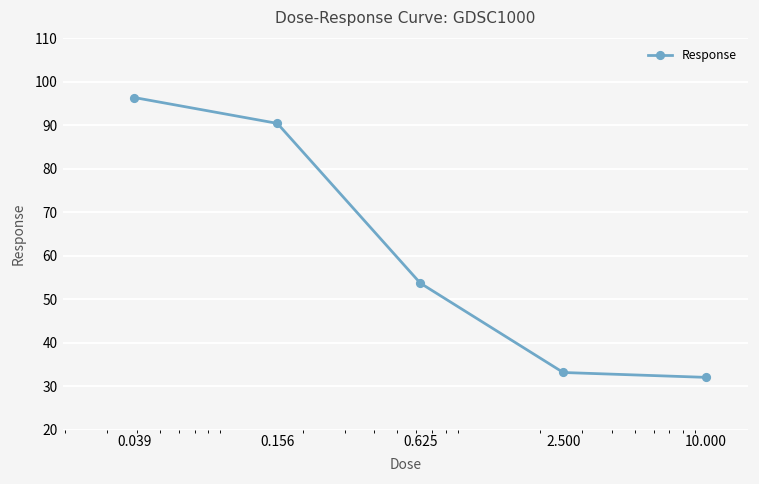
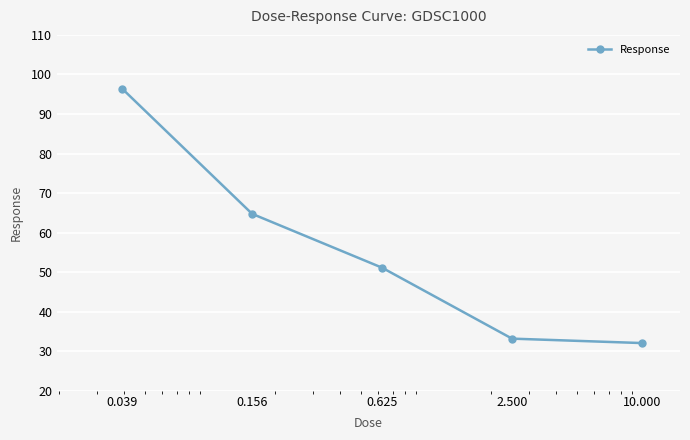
  {
    "0.039": 96,
-   "0.156": 90,
-   "0.625": 54,
+   "0.156": 65,
+   "0.625": 51,
    "2.500": 33,
    "10.000": 32
  }
